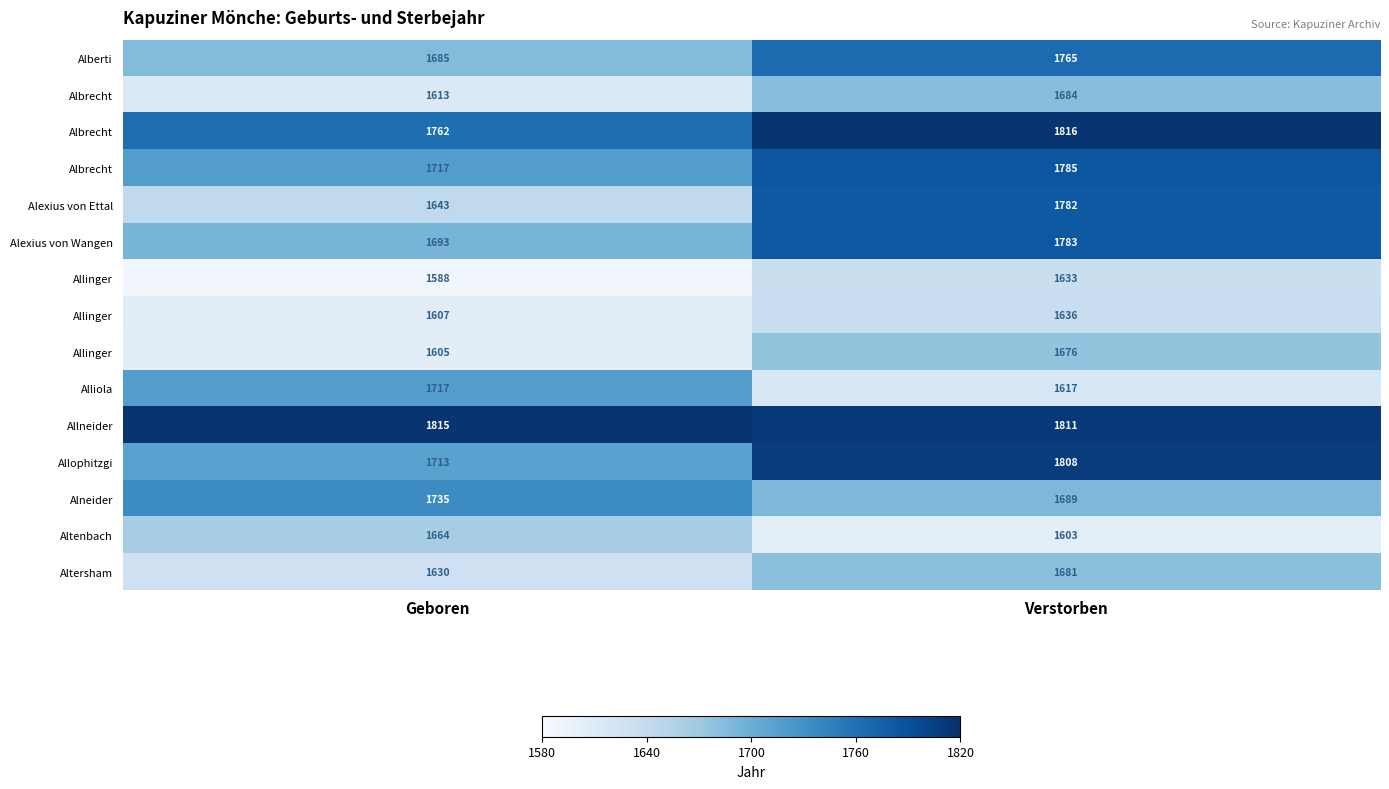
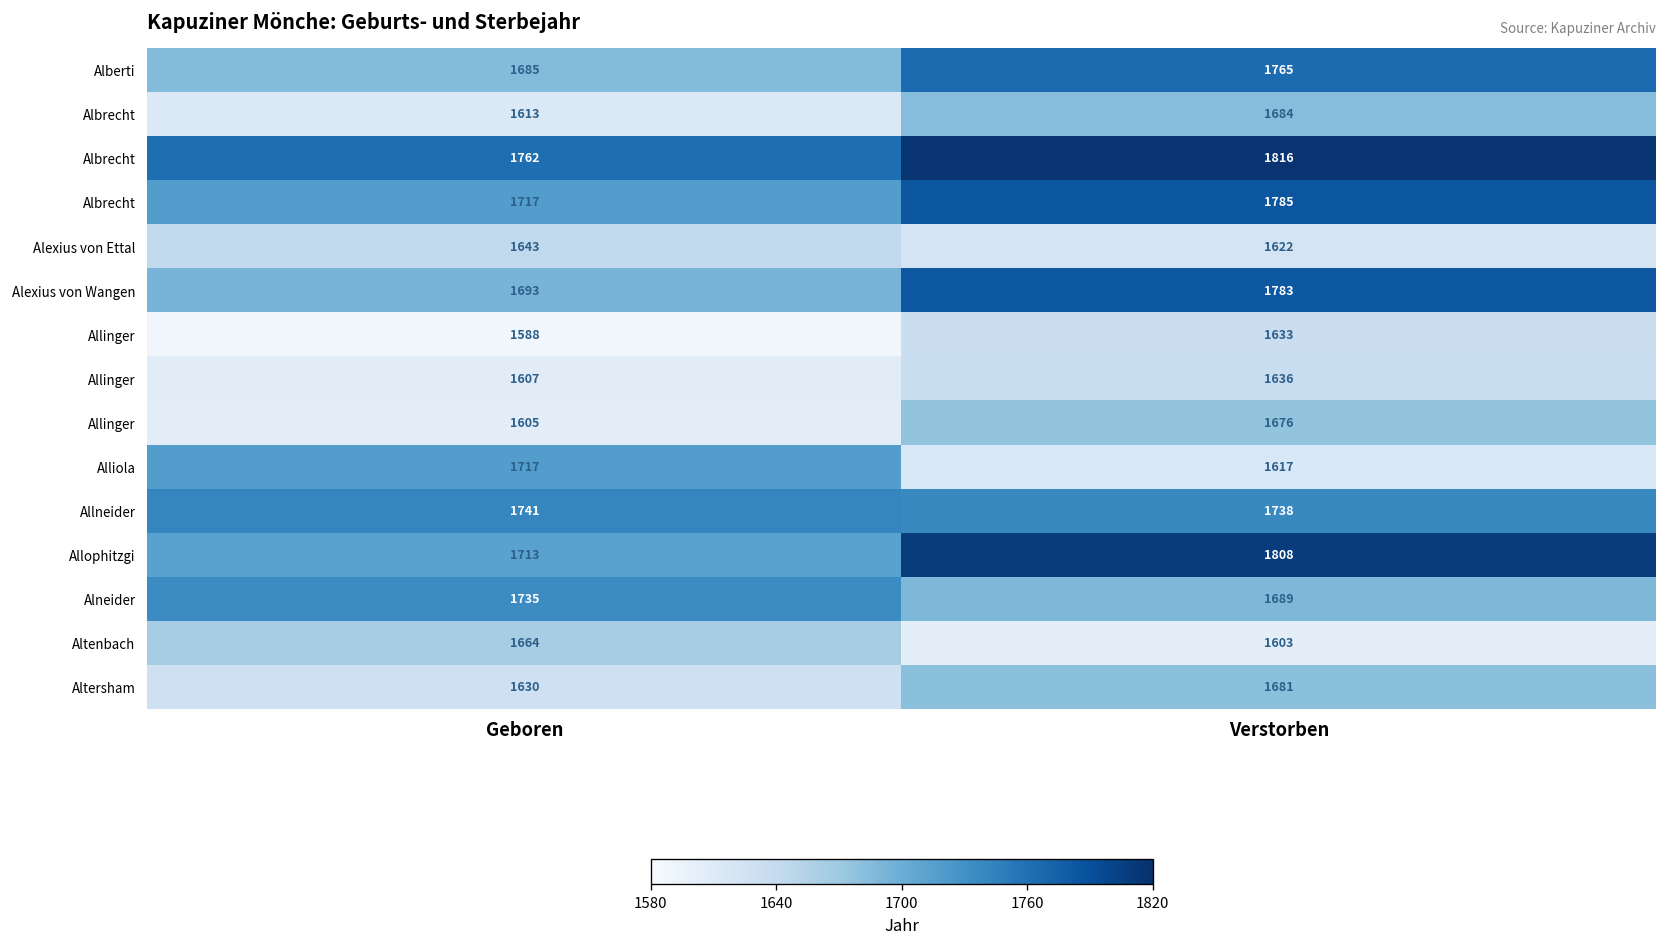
  {
    "Alberti": {
      "Geboren": 1685,
      "Verstorben": 1765
    },
    "Alexius von Ettal": {
      "Geboren": 1643,
-     "Verstorben": 1782
+     "Verstorben": 1622
    },
    "Alexius von Wangen": {
      "Geboren": 1693,
      "Verstorben": 1783
    },
    "Alliola": {
      "Geboren": 1717,
      "Verstorben": 1617
    },
    "Allneider": {
-     "Geboren": 1815,
-     "Verstorben": 1811
+     "Geboren": 1741,
+     "Verstorben": 1738
    },
    "Allophitzgi": {
      "Geboren": 1713,
      "Verstorben": 1808
    },
    "Alneider": {
      "Geboren": 1735,
      "Verstorben": 1689
    },
    "Altenbach": {
      "Geboren": 1664,
      "Verstorben": 1603
    },
    "Altersham": {
      "Geboren": 1630,
      "Verstorben": 1681
    }
  }
